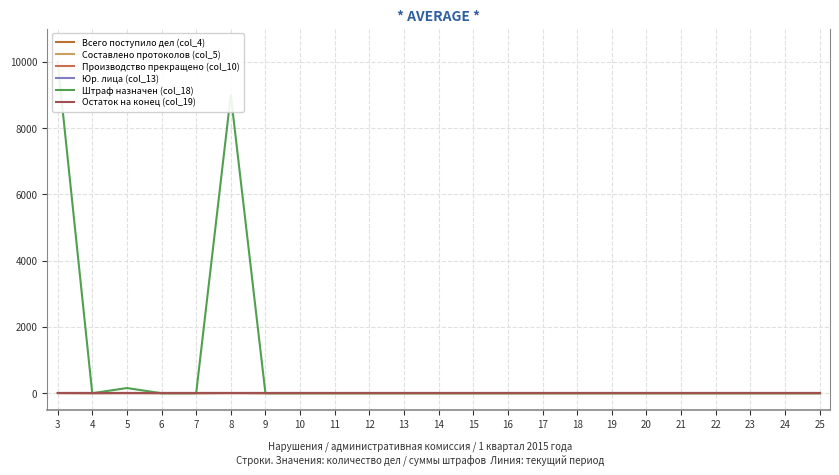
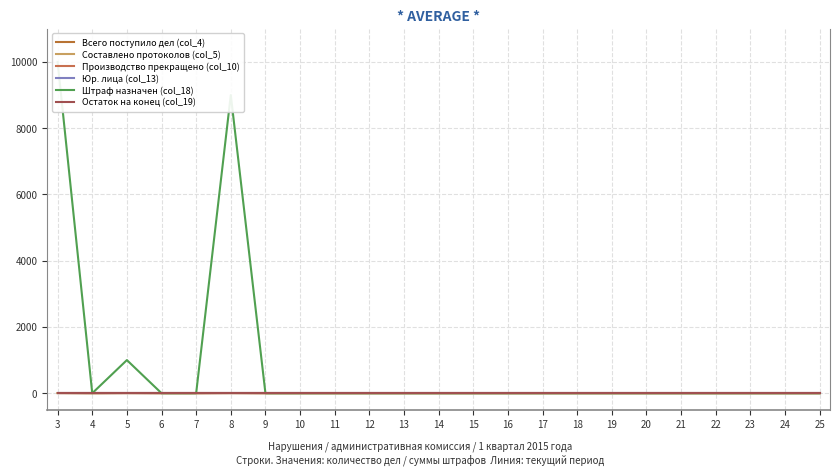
  {
    "Остаток на конец (col_19)": {
      "3": 0,
      "5": 0,
      "8": 0
    },
    "Штраф назначен (col_18)": {
-     "5": 200
+     "5": 1000
    }
  }
